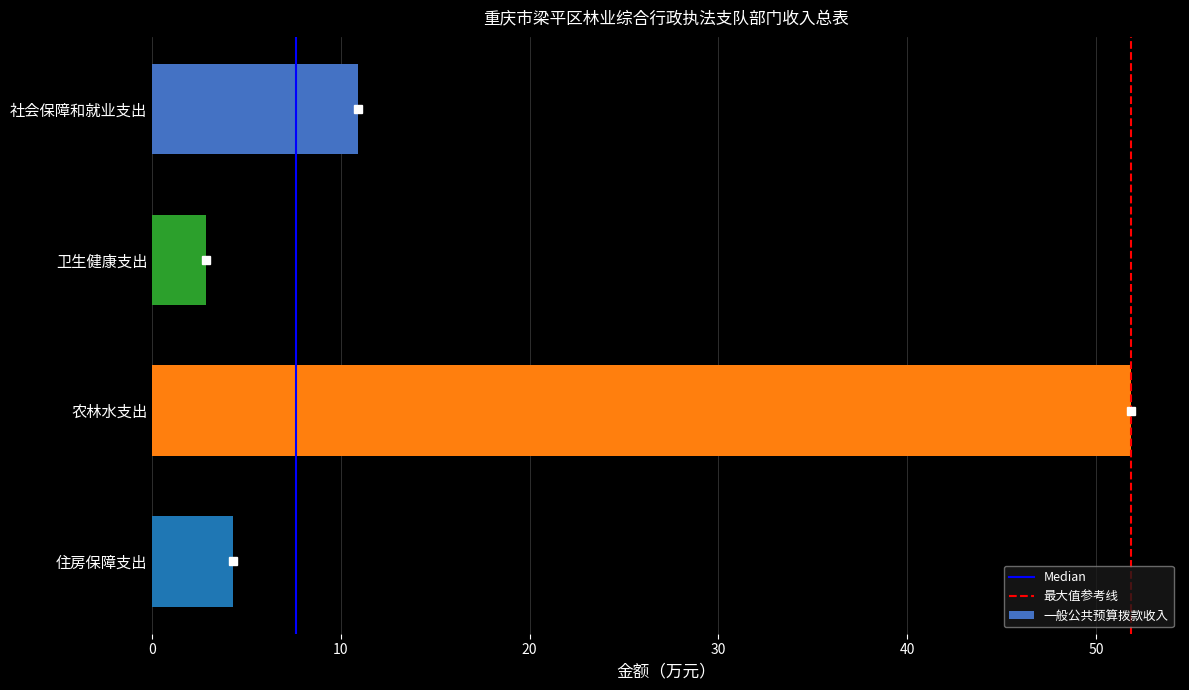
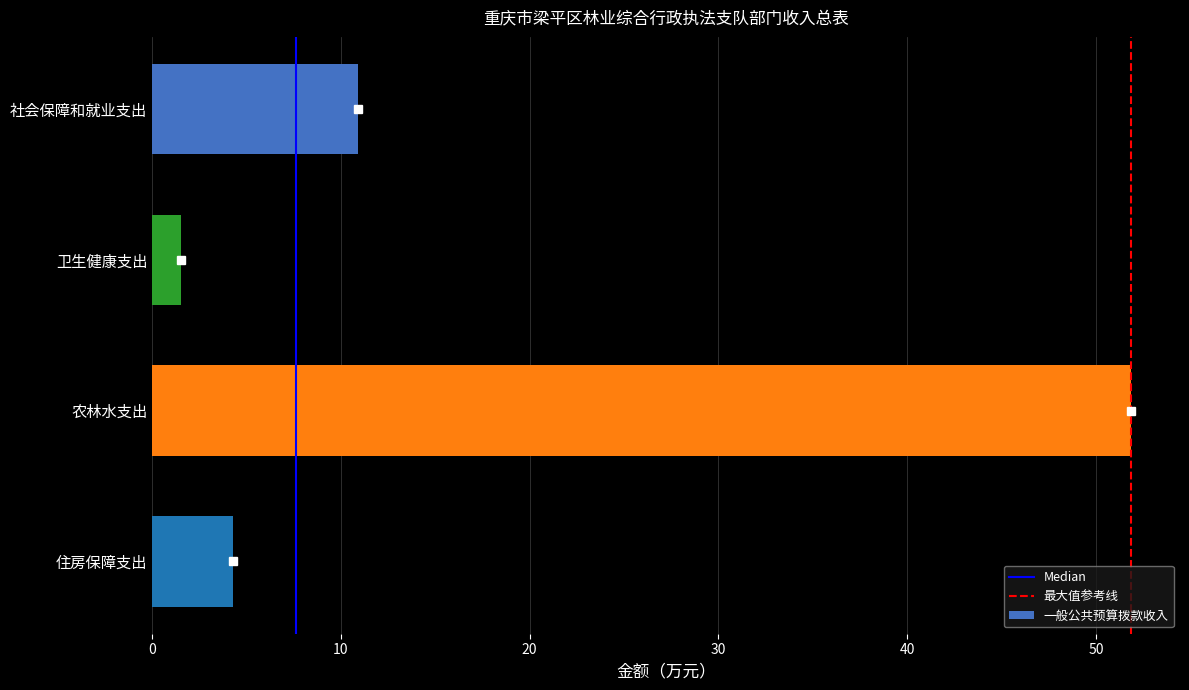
  {
    "一般公共预算拨款收入": {
      "社会保障和就业支出": 10.9,
-     "卫生健康支出": 2.8,
+     "卫生健康支出": 1.5,
      "农林水支出": 51.9,
      "住房保障支出": 4.3
    }
  }
